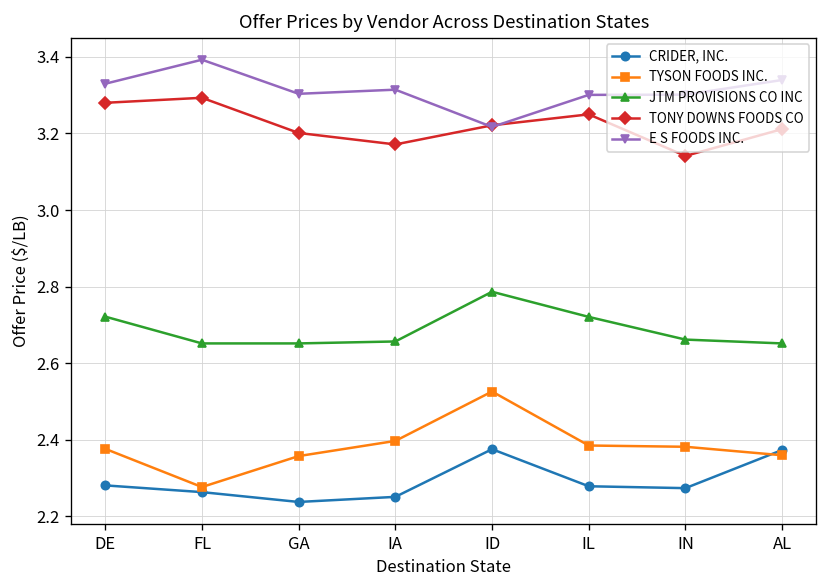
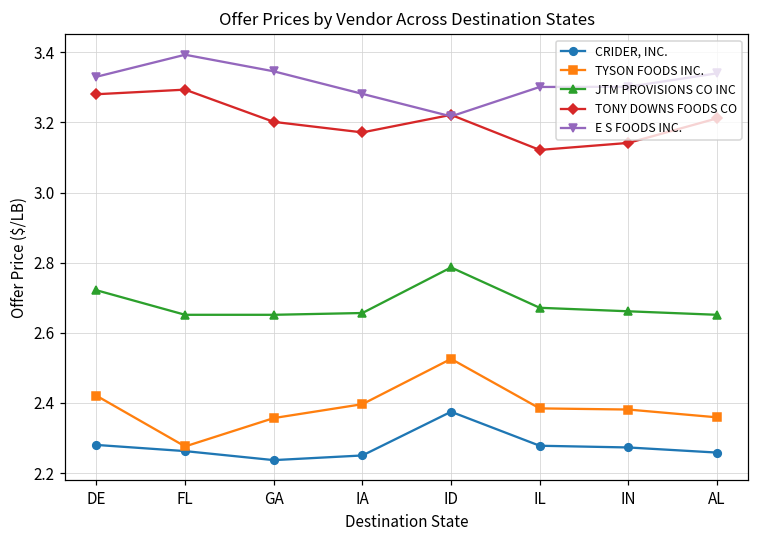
  {
    "CRIDER, INC.": {
      "DE": 2.28,
      "FL": 2.26,
      "GA": 2.24,
      "IA": 2.25,
      "ID": 2.38,
      "IL": 2.28,
      "IN": 2.27,
-     "AL": 2.37
+     "AL": 2.26
    },
    "TYSON FOODS INC.": {
-     "DE": 2.38,
+     "DE": 2.42,
      "FL": 2.28,
      "GA": 2.36,
      "IA": 2.40,
      "ID": 2.53,
      "IL": 2.38,
      "IN": 2.38,
      "AL": 2.36
    },
    "JTM PROVISIONS CO INC": {
      "DE": 2.72,
      "FL": 2.65,
      "GA": 2.65,
      "IA": 2.66,
      "ID": 2.79,
-     "IL": 2.72,
+     "IL": 2.67,
      "IN": 2.66,
      "AL": 2.65
    },
    "TONY DOWNS FOODS CO": {
      "DE": 3.28,
      "FL": 3.29,
      "GA": 3.20,
      "IA": 3.17,
-     "IL": 3.25,
+     "IL": 3.12,
      "IN": 3.14
    },
    "E S FOODS INC.": {
      "DE": 3.33,
      "FL": 3.39,
-     "GA": 3.30,
-     "IA": 3.31,
+     "GA": 3.35,
+     "IA": 3.28,
      "IL": 3.30
    }
  }
